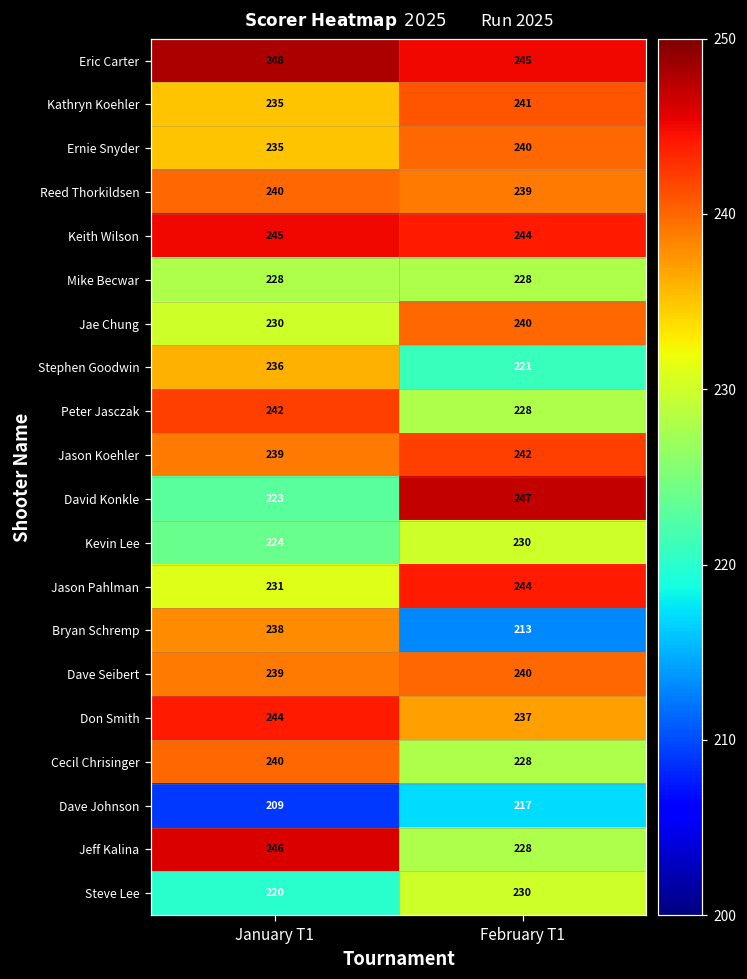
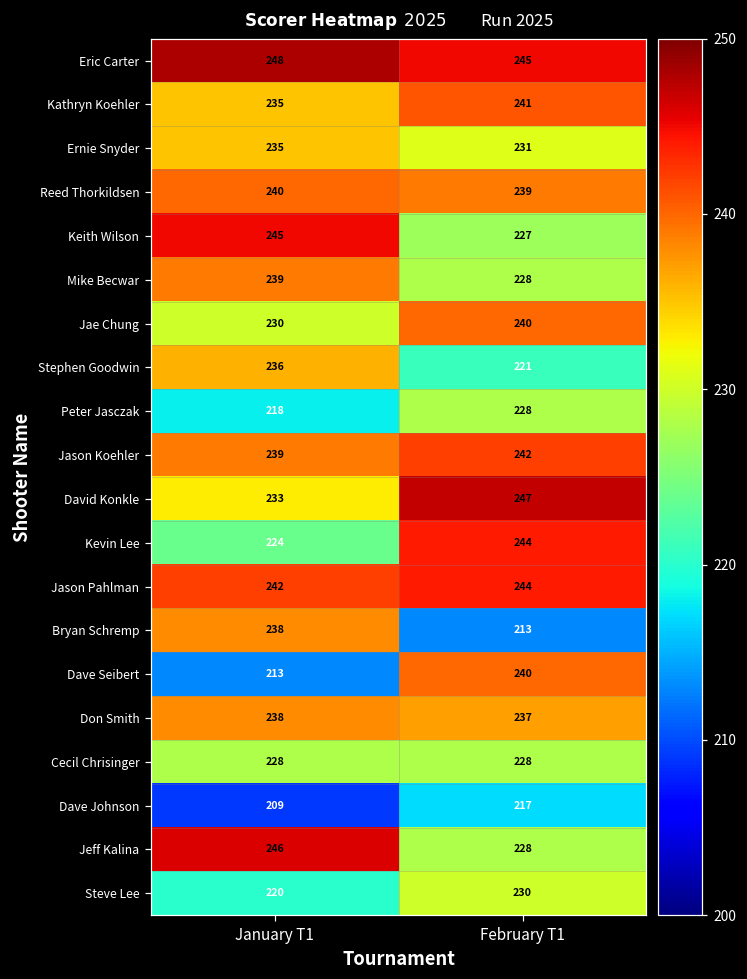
  {
    "Eric Carter": {
      "January T1": 248,
      "February T1": 245
    },
    "Kathryn Koehler": {
      "January T1": 235,
      "February T1": 241
    },
    "Ernie Snyder": {
      "January T1": 235,
-     "February T1": 240
+     "February T1": 231
    },
    "Reed Thorkildsen": {
      "January T1": 240,
      "February T1": 239
    },
    "Keith Wilson": {
      "January T1": 245,
-     "February T1": 244
+     "February T1": 227
    },
    "Mike Becwar": {
-     "January T1": 228,
+     "January T1": 239,
      "February T1": 228
    },
    "Jae Chung": {
      "January T1": 230,
      "February T1": 240
    },
    "Stephen Goodwin": {
      "January T1": 236,
      "February T1": 221
    },
    "Peter Jasczak": {
-     "January T1": 242,
+     "January T1": 218,
      "February T1": 228
    },
    "Jason Koehler": {
      "January T1": 239,
      "February T1": 242
    },
    "David Konkle": {
-     "January T1": 223,
+     "January T1": 233,
      "February T1": 247
    },
    "Kevin Lee": {
      "January T1": 224,
-     "February T1": 230
+     "February T1": 244
    },
    "Jason Pahlman": {
-     "January T1": 231,
+     "January T1": 242,
      "February T1": 244
    },
    "Bryan Schremp": {
      "January T1": 238,
      "February T1": 213
    },
    "Dave Seibert": {
-     "January T1": 239,
+     "January T1": 213,
      "February T1": 240
    },
    "Don Smith": {
-     "January T1": 244,
+     "January T1": 238,
      "February T1": 237
    },
    "Cecil Chrisinger": {
-     "January T1": 240,
+     "January T1": 228,
      "February T1": 228
    },
    "Dave Johnson": {
      "January T1": 209,
      "February T1": 217
    },
    "Jeff Kalina": {
      "January T1": 246,
      "February T1": 228
    },
    "Steve Lee": {
      "January T1": 220,
      "February T1": 230
    }
  }
